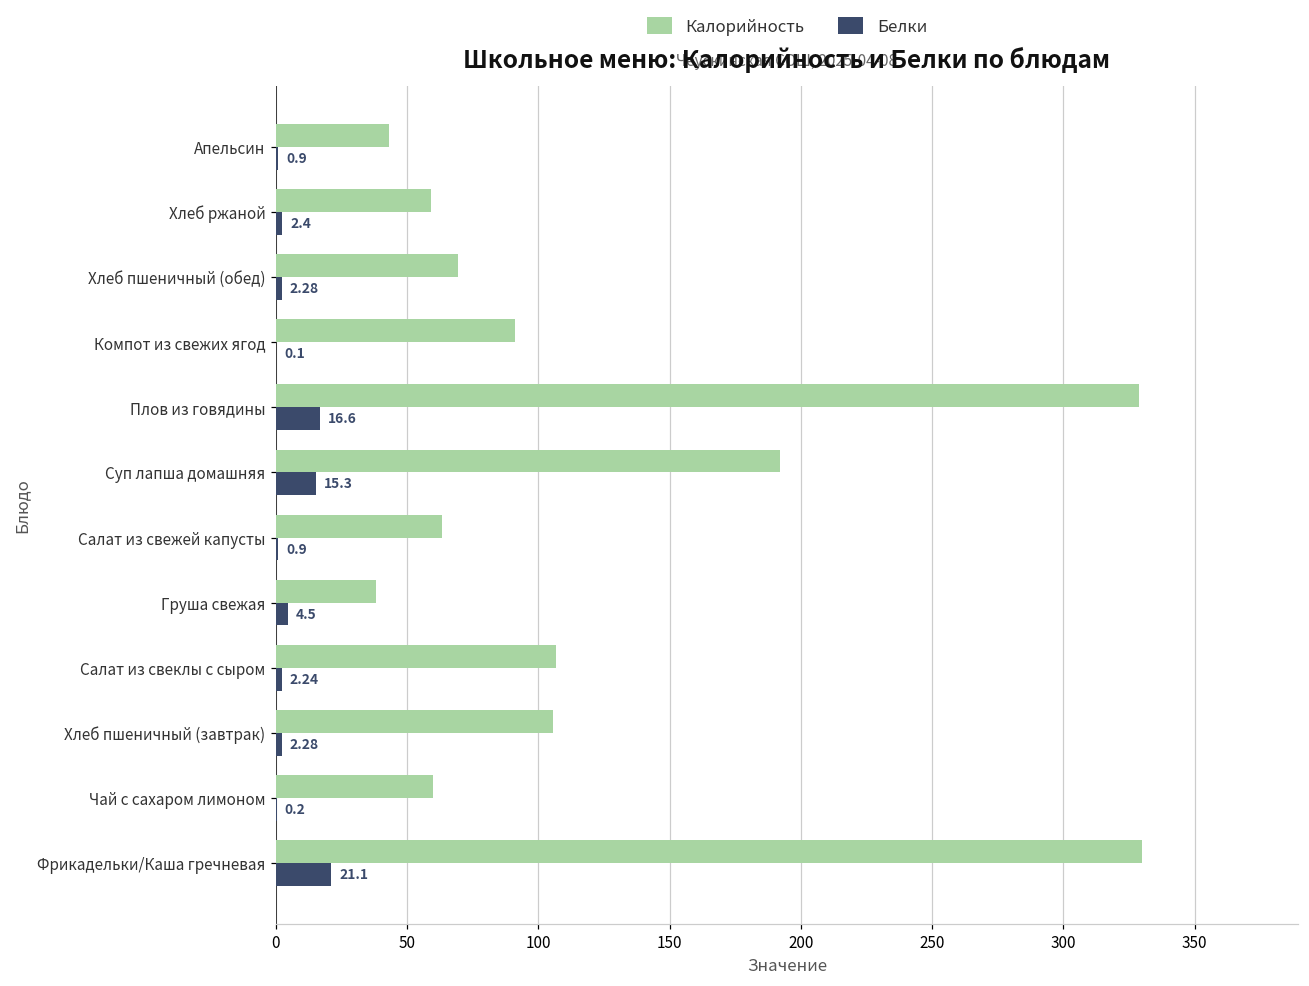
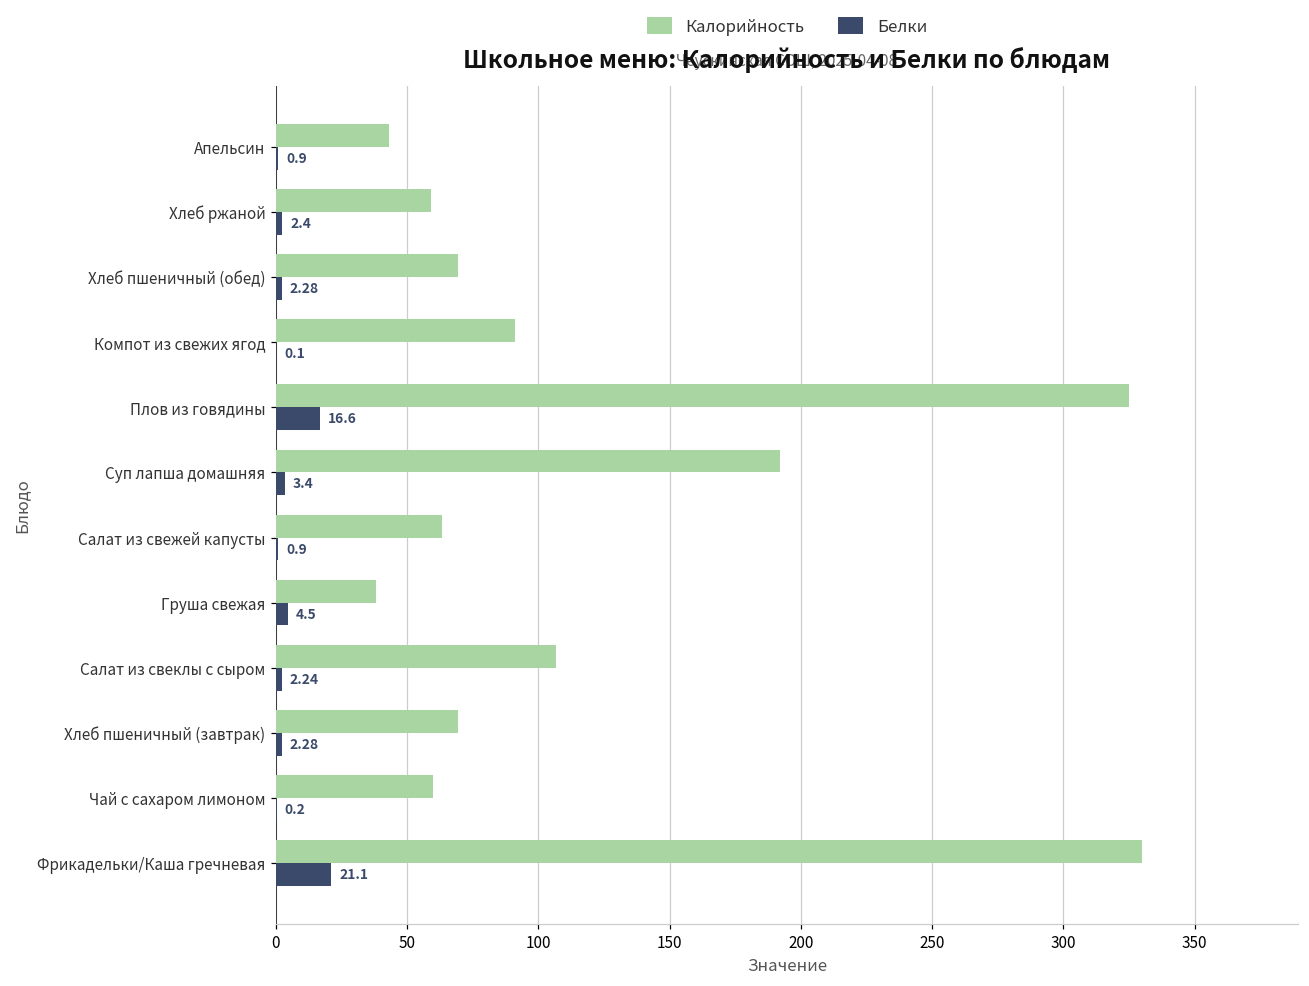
  {
    "Калорийность": {
      "Апельсин": 43,
      "Хлеб ржаной": 59,
      "Хлеб пшеничный (обед)": 69,
      "Компот из свежих ягод": 91,
-     "Плов из говядины": 329,
+     "Плов из говядины": 325,
      "Суп лапша домашняя": 192,
      "Салат из свежей капусты": 63,
      "Груша свежая": 38,
      "Салат из свеклы с сыром": 107,
-     "Хлеб пшеничный (завтрак)": 105,
+     "Хлеб пшеничный (завтрак)": 69,
      "Чай с сахаром лимоном": 60,
      "Фрикадельки/Каша гречневая": 330
    },
    "Белки": {
      "Апельсин": 0.9,
      "Хлеб ржаной": 2.4,
      "Хлеб пшеничный (обед)": 2.28,
      "Компот из свежих ягод": 0.1,
      "Плов из говядины": 16.6,
-     "Суп лапша домашняя": 15.3,
+     "Суп лапша домашняя": 3.4,
      "Салат из свежей капусты": 0.9,
      "Груша свежая": 4.5,
      "Салат из свеклы с сыром": 2.24,
      "Хлеб пшеничный (завтрак)": 2.28,
      "Чай с сахаром лимоном": 0.2,
      "Фрикадельки/Каша гречневая": 21.1
    }
  }
